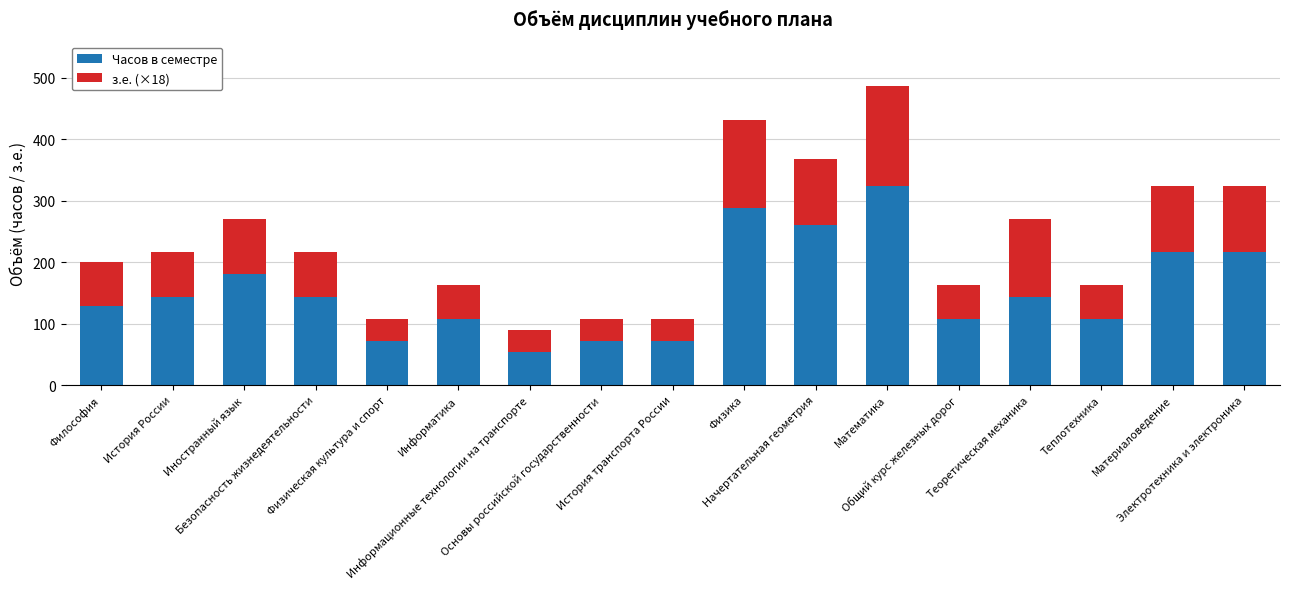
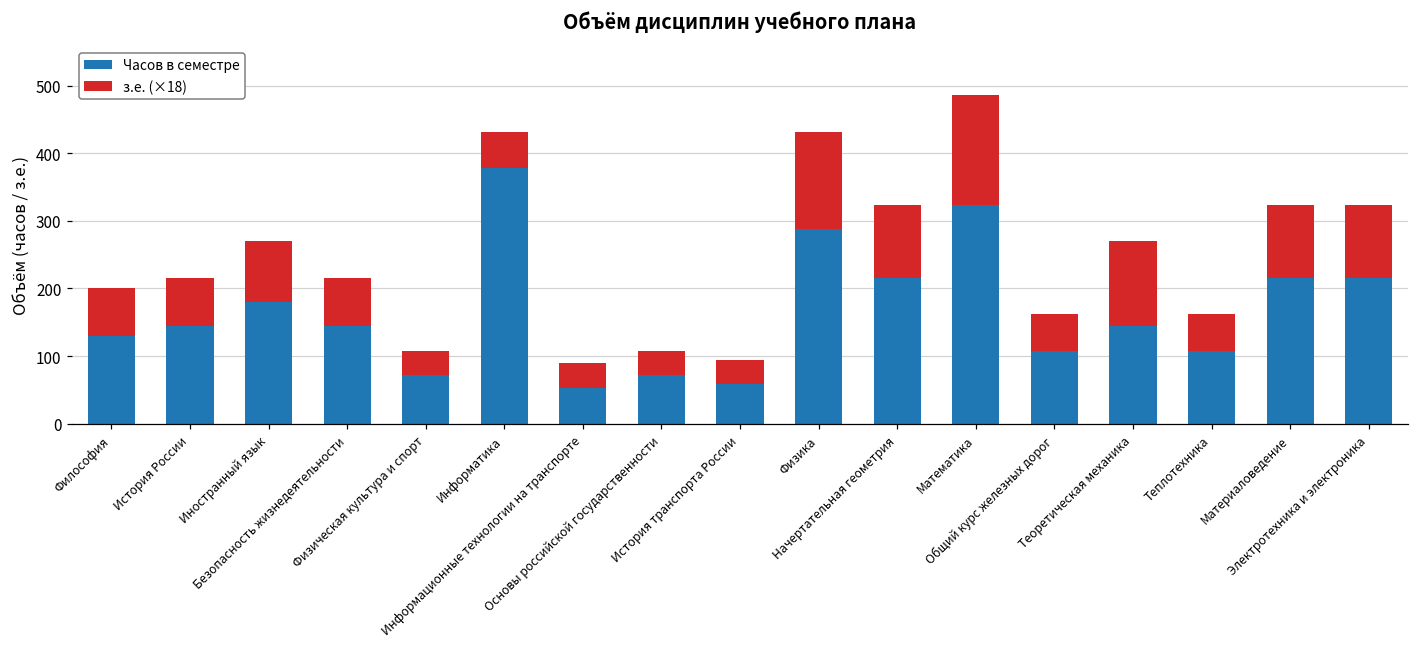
  {
    "Часов в семестре": {
      "Философия": 130,
      "История России": 140,
      "Иностранный язык": 180,
      "Безопасность жизнедеятельности": 140,
      "Физическая культура и спорт": 70,
-     "Информатика": 110,
+     "Информатика": 380,
      "Информационные технологии на транспорте": 50,
      "Основы российской государственности": 70,
-     "История транспорта России": 70,
+     "История транспорта России": 60,
      "Физика": 290,
-     "Начертательная геометрия": 260,
+     "Начертательная геометрия": 220,
      "Математика": 320,
      "Общий курс железных дорог": 110,
      "Теоретическая механика": 140,
      "Теплотехника": 110,
      "Материаловедение": 220,
      "Электротехника и электроника": 220
    },
    "з.е. (×18)": {
      "Философия": 70,
      "История России": 70,
      "Иностранный язык": 90,
      "Безопасность жизнедеятельности": 70,
      "Физическая культура и спорт": 40,
      "Информатика": 50,
      "Информационные технологии на транспорте": 40,
      "Основы российской государственности": 40,
      "История транспорта России": 40,
      "Физика": 140,
      "Начертательная геометрия": 110,
      "Математика": 160,
      "Общий курс железных дорог": 50,
      "Теоретическая механика": 130,
      "Теплотехника": 50,
      "Материаловедение": 110,
      "Электротехника и электроника": 110
    }
  }
